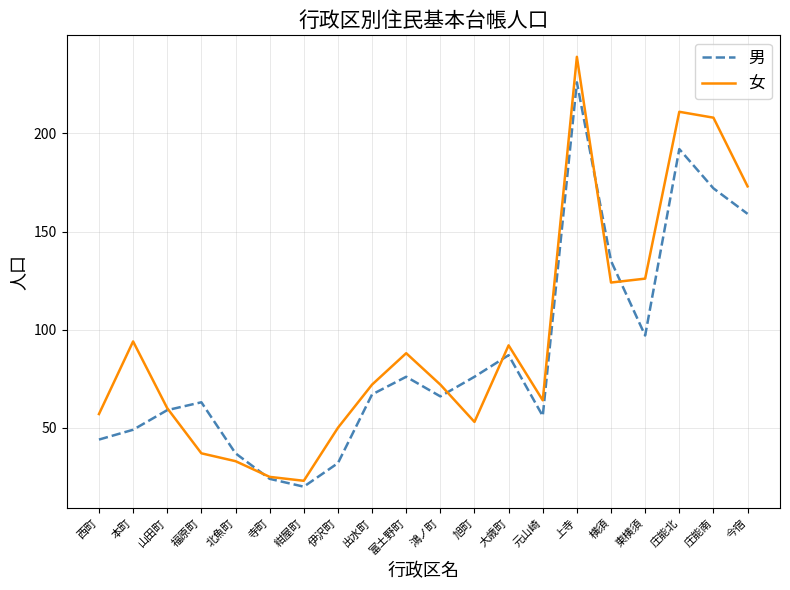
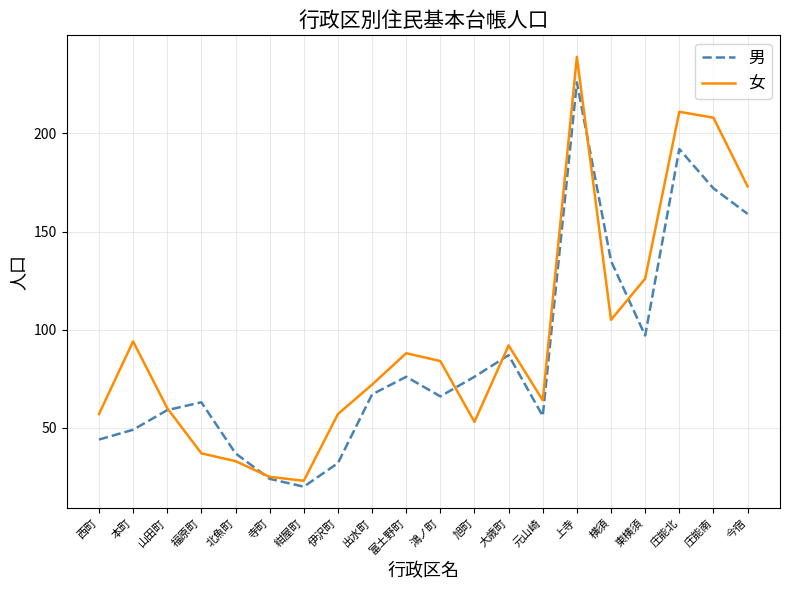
  {
    "男": {
      "西町": 44,
      "本町": 49,
      "福原町": 63,
      "北魚町": 37,
      "紺屋町": 20,
      "伊沢町": 32,
      "出水町": 67,
      "富土野町": 76,
      "鴻ノ町": 66,
      "旭町": 76,
      "大歳町": 87,
      "元山崎": 56,
      "上寺": 226,
      "横須": 135,
      "東横須": 97,
      "庄能北": 192,
      "庄能南": 172,
      "今宿": 159
    },
    "女": {
      "西町": 57,
      "本町": 94,
      "福原町": 37,
      "北魚町": 33,
      "紺屋町": 23,
-     "伊沢町": 50,
+     "伊沢町": 57,
      "出水町": 72,
      "富土野町": 88,
-     "鴻ノ町": 72,
+     "鴻ノ町": 84,
      "旭町": 53,
      "大歳町": 92,
      "元山崎": 64,
      "上寺": 239,
-     "横須": 124,
+     "横須": 105,
      "東横須": 126,
      "庄能北": 211,
      "庄能南": 208,
      "今宿": 173
    }
  }
